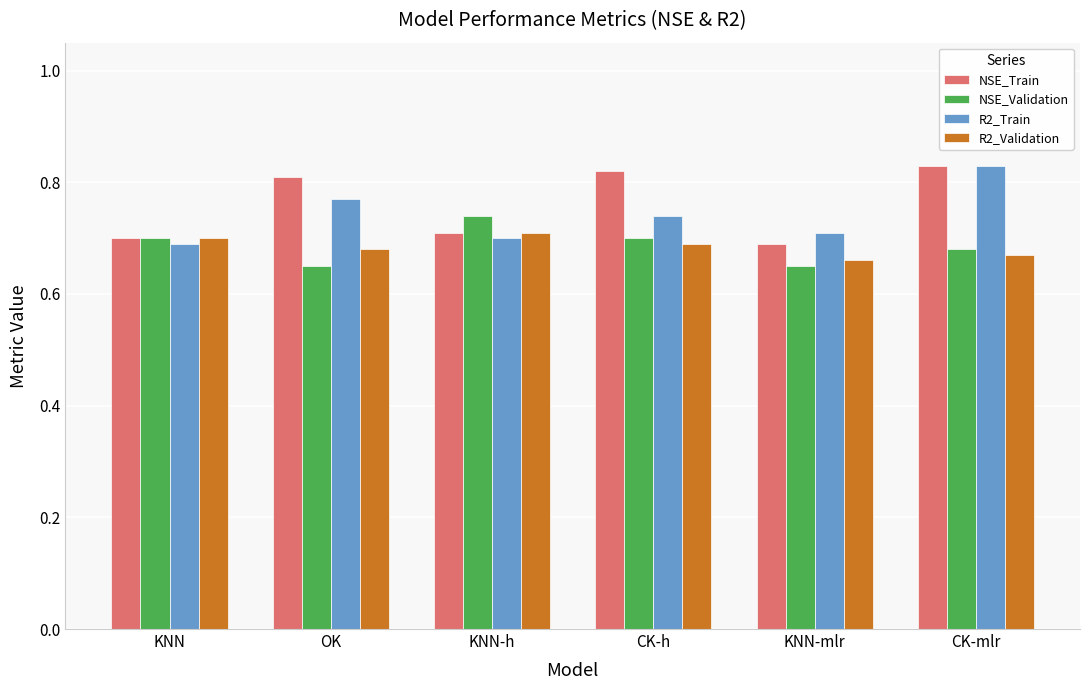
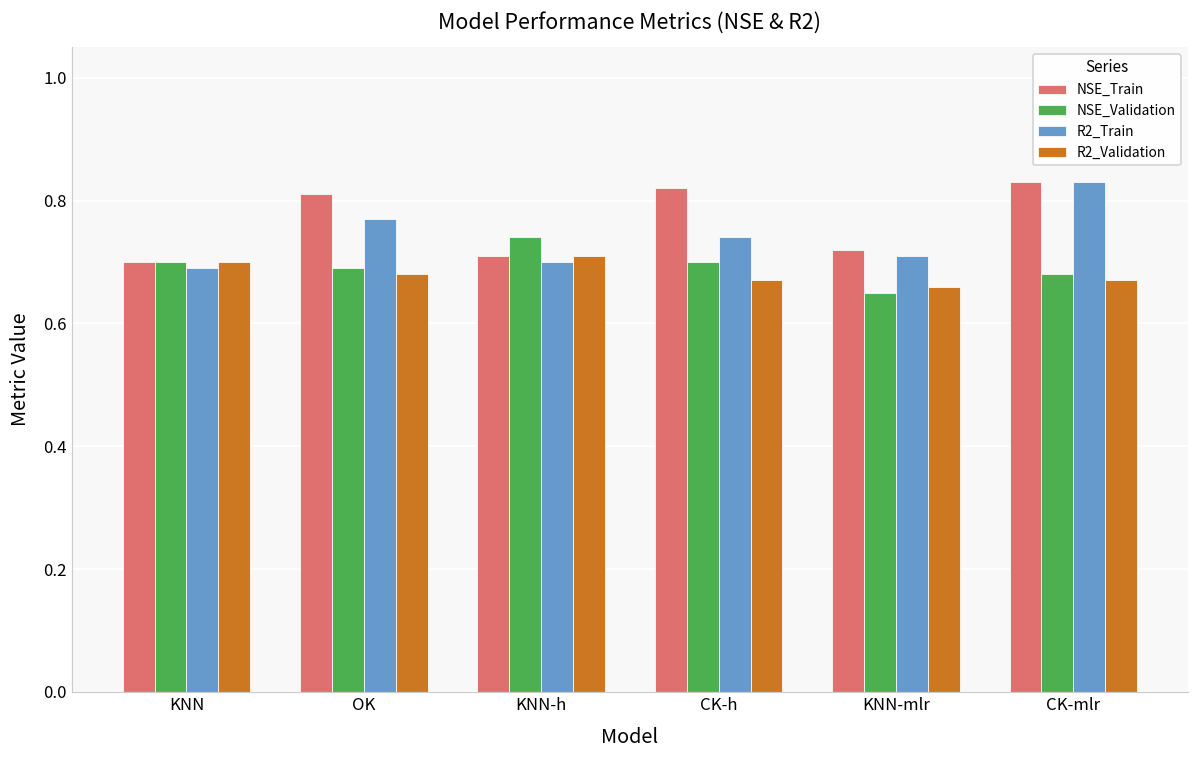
  {
    "NSE_Train": {
      "KNN": 0.70,
      "OK": 0.81,
      "KNN-h": 0.71,
      "CK-h": 0.82,
-     "KNN-mlr": 0.69,
+     "KNN-mlr": 0.72,
      "CK-mlr": 0.83
    },
    "NSE_Validation": {
      "KNN": 0.70,
-     "OK": 0.65,
+     "OK": 0.69,
      "KNN-h": 0.74,
      "CK-h": 0.70,
      "KNN-mlr": 0.65,
      "CK-mlr": 0.68
    },
    "R2_Train": {
      "KNN": 0.69,
      "OK": 0.77,
      "KNN-h": 0.70,
      "CK-h": 0.74,
      "KNN-mlr": 0.71,
      "CK-mlr": 0.83
    },
    "R2_Validation": {
      "KNN": 0.70,
      "OK": 0.68,
      "KNN-h": 0.71,
-     "CK-h": 0.69,
+     "CK-h": 0.67,
      "KNN-mlr": 0.66,
      "CK-mlr": 0.67
    }
  }
